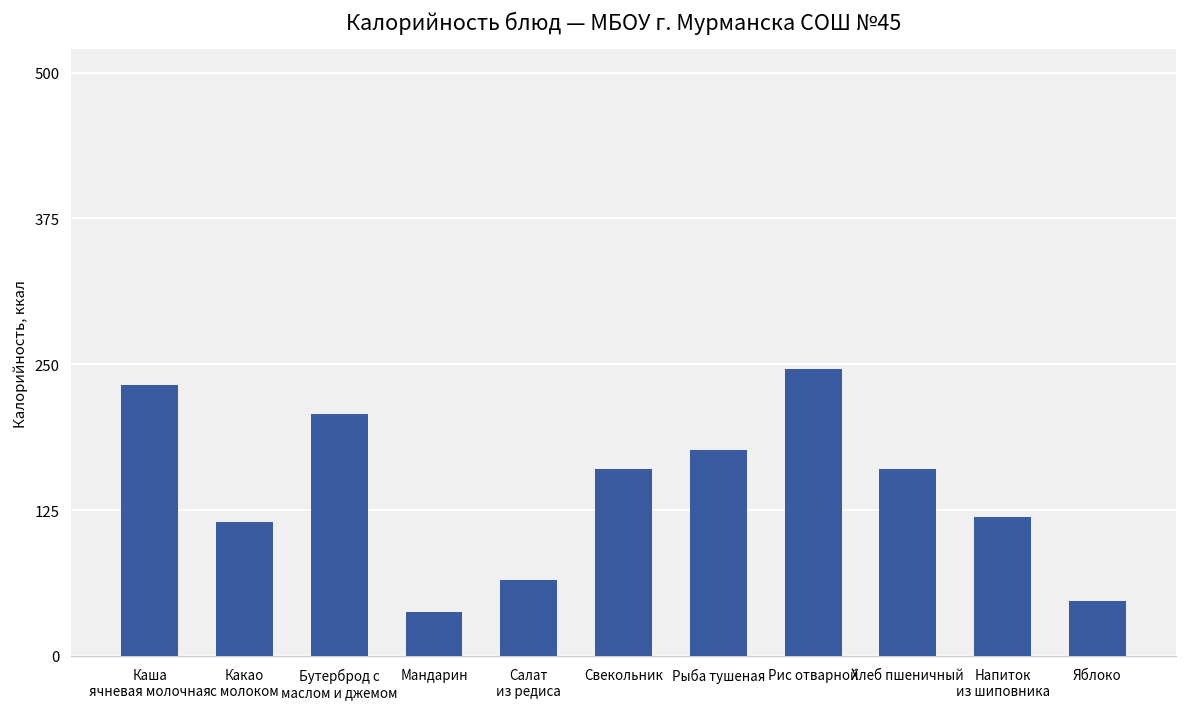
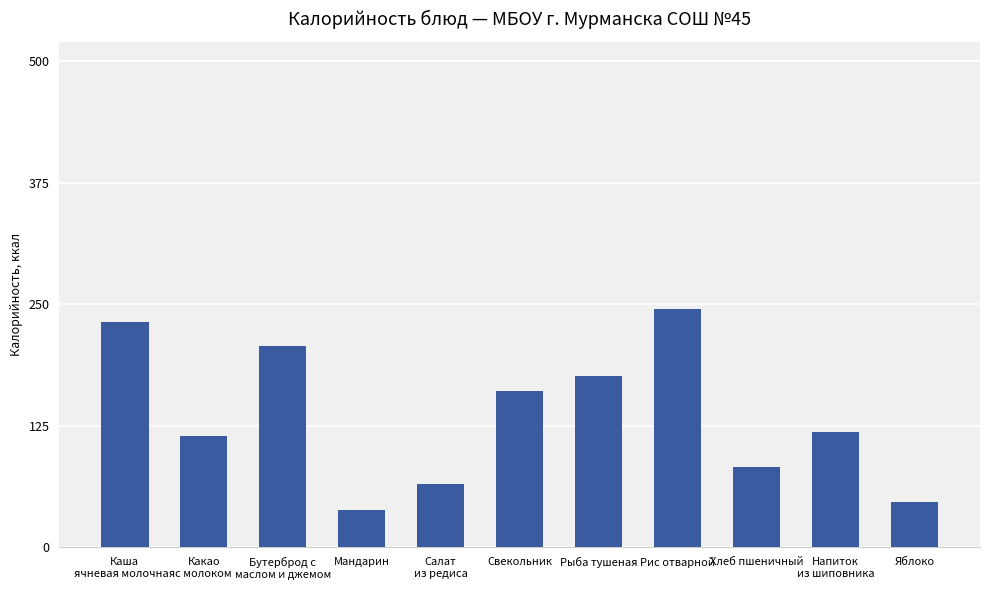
  {
    "Каша ячневая молочная": 230,
    "Какао с молоком": 110,
    "Бутерброд с маслом и джемом": 210,
    "Мандарин": 40,
    "Салат из редиса": 70,
    "Свекольник": 160,
    "Рыба тушеная": 180,
    "Рис отварной": 250,
-   "Хлеб пшеничный": 160,
+   "Хлеб пшеничный": 80,
    "Напиток из шиповника": 120,
    "Яблоко": 50
  }
